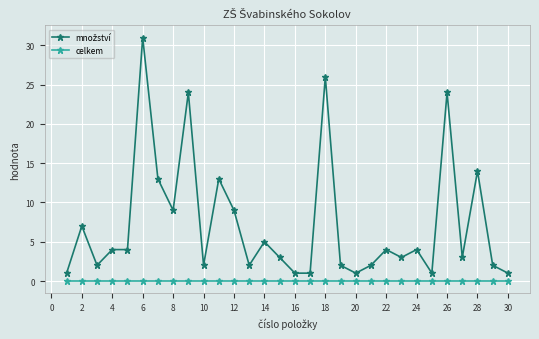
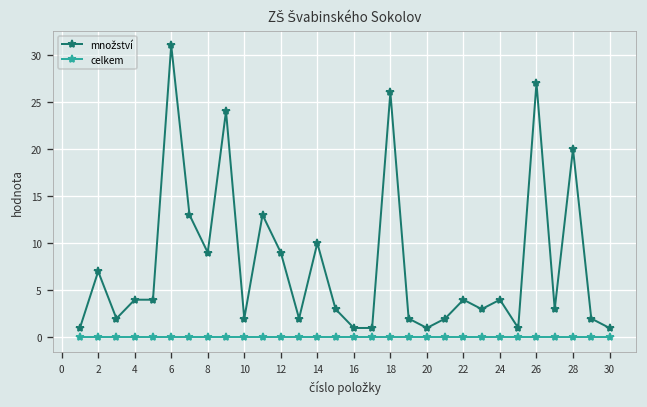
  {
    "množství": {
      "2": 7,
      "4": 4,
      "6": 31,
      "8": 9,
      "10": 2,
      "12": 9,
-     "14": 5,
+     "14": 10,
      "16": 1,
      "18": 26,
      "20": 1,
      "22": 4,
      "24": 4,
-     "26": 24,
-     "28": 14,
+     "26": 27,
+     "28": 20,
      "30": 1
    },
    "celkem": {
      "2": 0,
      "4": 0,
      "6": 0,
      "8": 0,
      "10": 0,
      "12": 0,
      "14": 0,
      "16": 0,
      "18": 0,
      "20": 0,
      "22": 0,
      "24": 0,
      "26": 0,
      "28": 0,
      "30": 0
    }
  }
